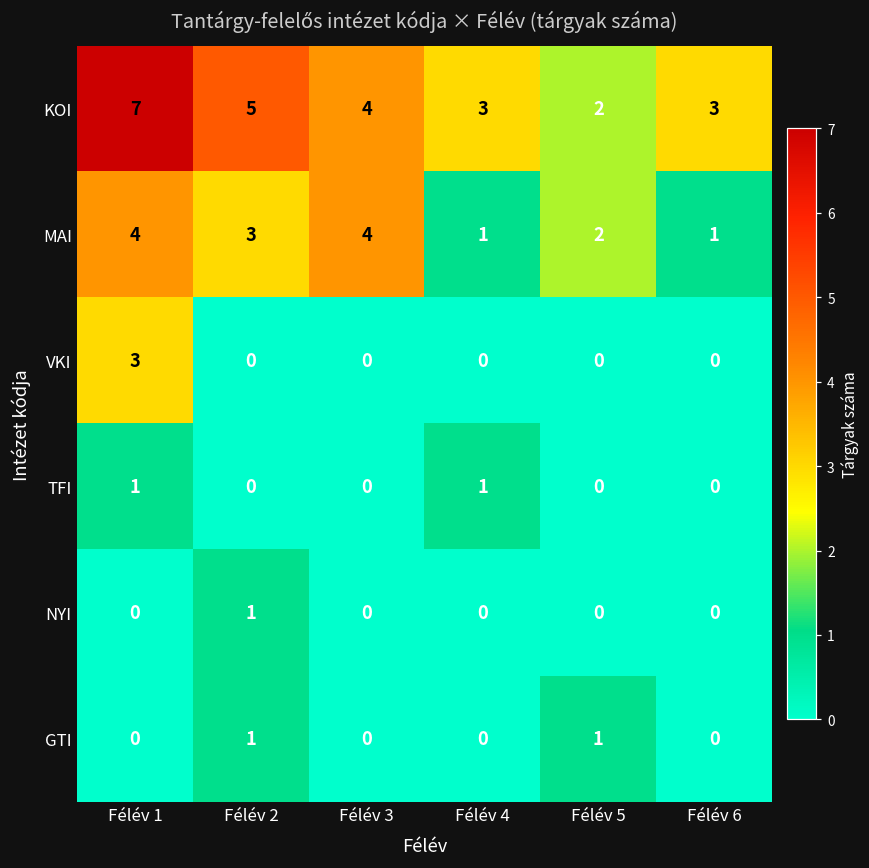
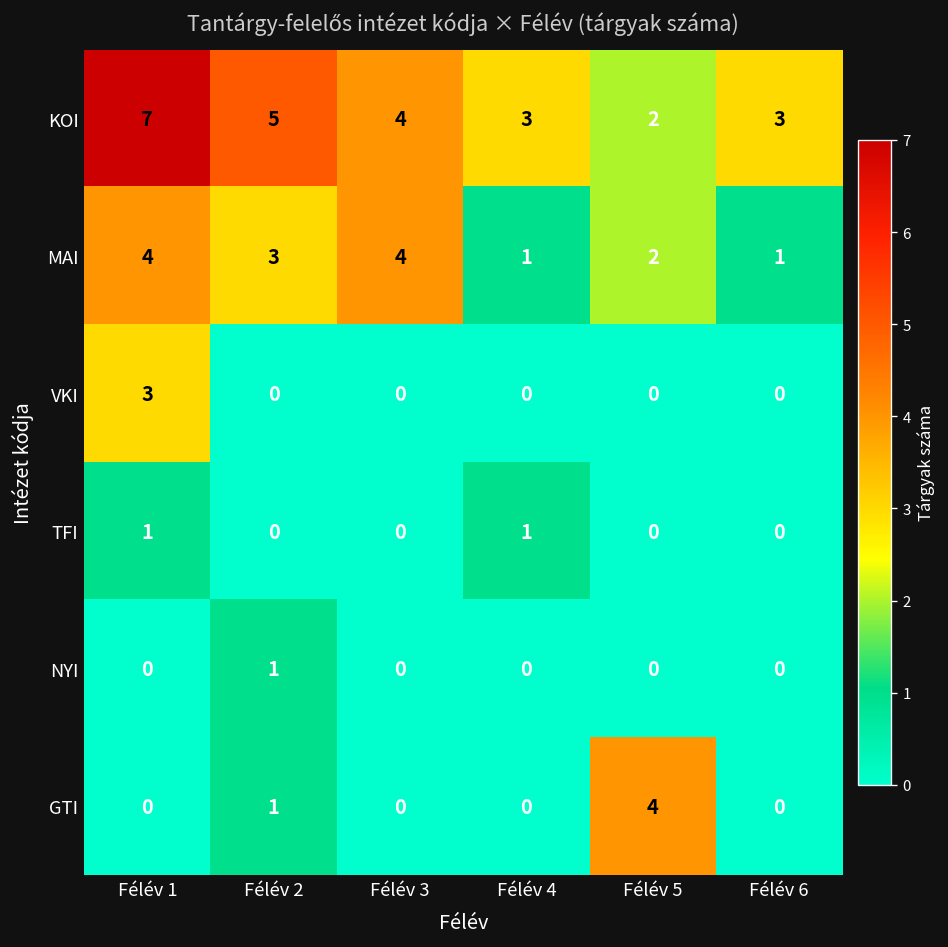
  {
    "KOI": {
      "Félév 1": 7,
      "Félév 2": 5,
      "Félév 3": 4,
      "Félév 4": 3,
      "Félév 5": 2,
      "Félév 6": 3
    },
    "MAI": {
      "Félév 1": 4,
      "Félév 2": 3,
      "Félév 3": 4,
      "Félév 4": 1,
      "Félév 5": 2,
      "Félév 6": 1
    },
    "VKI": {
      "Félév 1": 3,
      "Félév 2": 0,
      "Félév 3": 0,
      "Félév 4": 0,
      "Félév 5": 0,
      "Félév 6": 0
    },
    "TFI": {
      "Félév 1": 1,
      "Félév 2": 0,
      "Félév 3": 0,
      "Félév 4": 1,
      "Félév 5": 0,
      "Félév 6": 0
    },
    "NYI": {
      "Félév 1": 0,
      "Félév 2": 1,
      "Félév 3": 0,
      "Félév 4": 0,
      "Félév 5": 0,
      "Félév 6": 0
    },
    "GTI": {
      "Félév 1": 0,
      "Félév 2": 1,
      "Félév 3": 0,
      "Félév 4": 0,
-     "Félév 5": 1,
+     "Félév 5": 4,
      "Félév 6": 0
    }
  }
